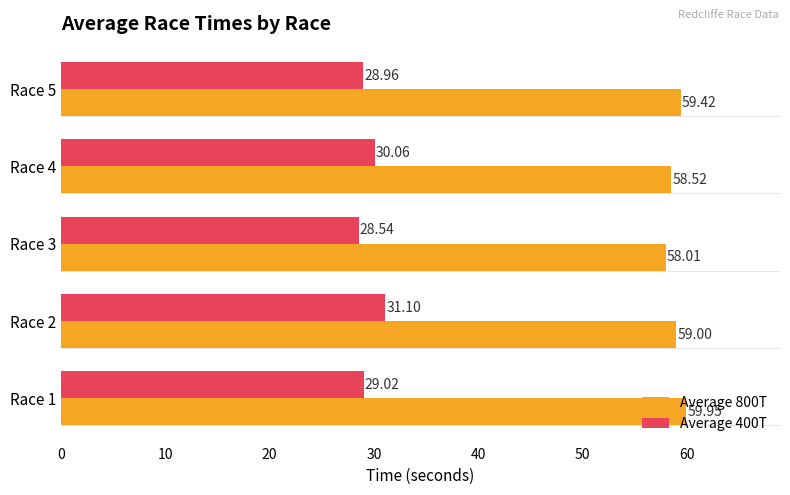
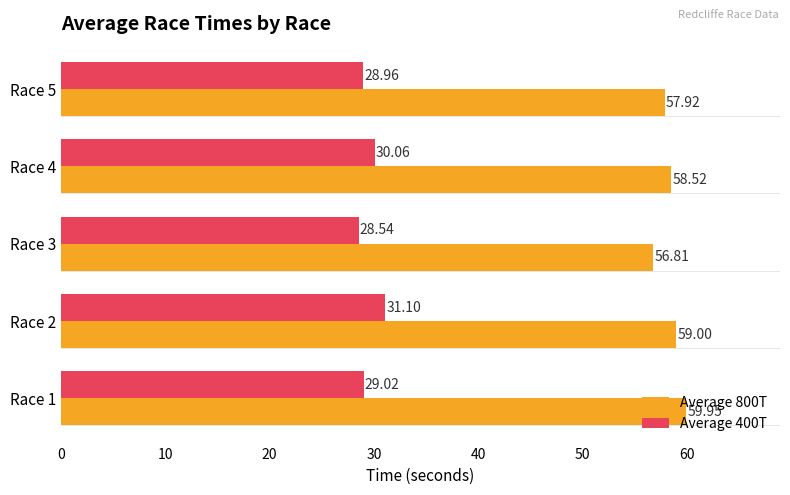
  {
    "Average 800T": {
-     "Race 5": 59.42,
+     "Race 5": 57.92,
      "Race 4": 58.52,
-     "Race 3": 58.01,
+     "Race 3": 56.81,
      "Race 2": 59.00,
      "Race 1": 59.95
    },
    "Average 400T": {
      "Race 5": 28.96,
      "Race 4": 30.06,
      "Race 3": 28.54,
      "Race 2": 31.10,
      "Race 1": 29.02
    }
  }
